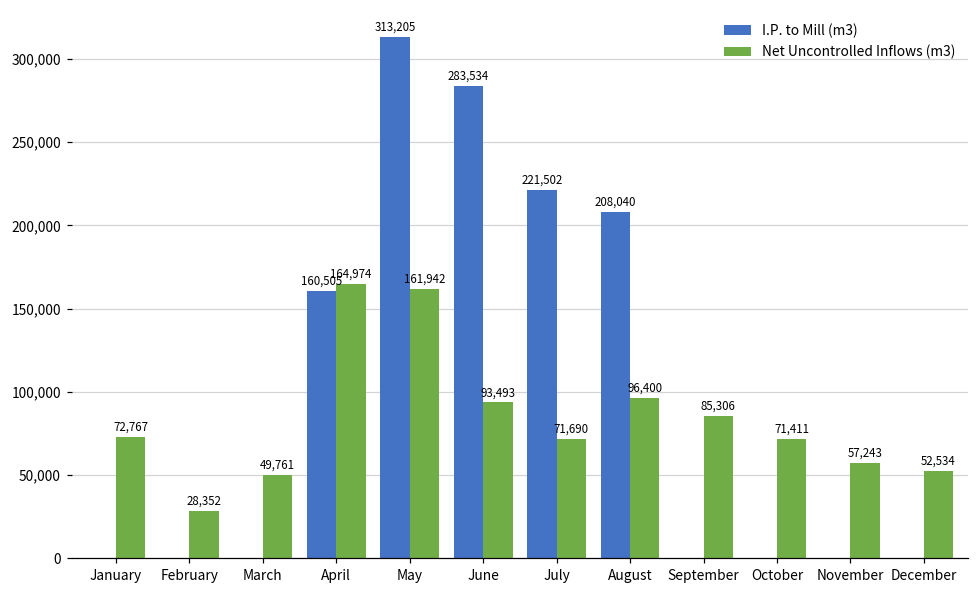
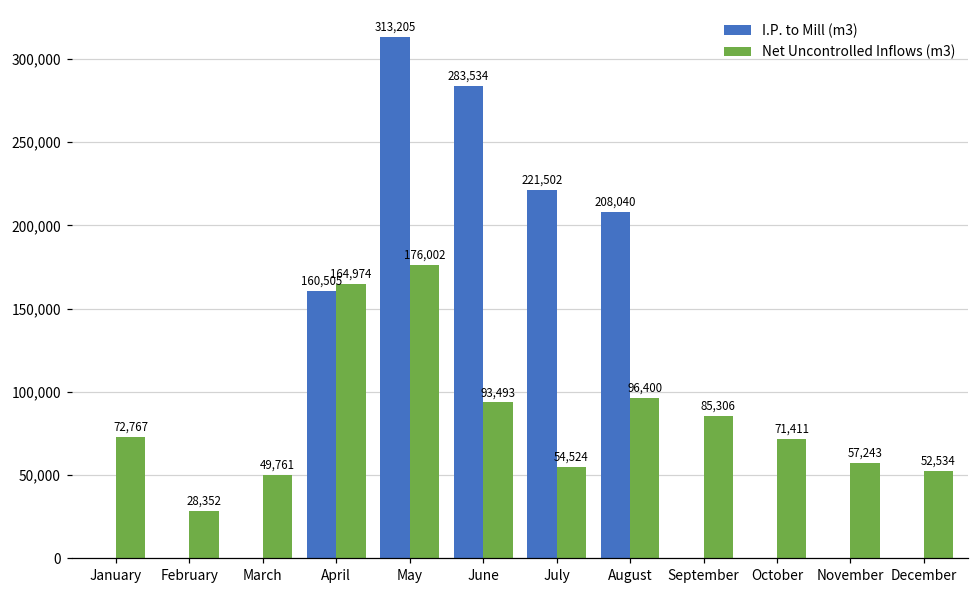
  {
    "I.P. to Mill (m3)": {
      "April": "160,505",
      "May": "313,205",
      "June": "283,534",
      "July": "221,502",
      "August": "208,040"
    },
    "Net Uncontrolled Inflows (m3)": {
      "January": "72,767",
      "February": "28,352",
      "March": "49,761",
      "April": "164,974",
-     "May": "161,942",
+     "May": "176,002",
      "June": "93,493",
-     "July": "71,690",
+     "July": "54,524",
      "August": "96,400",
      "September": "85,306",
      "October": "71,411",
      "November": "57,243",
      "December": "52,534"
    }
  }
